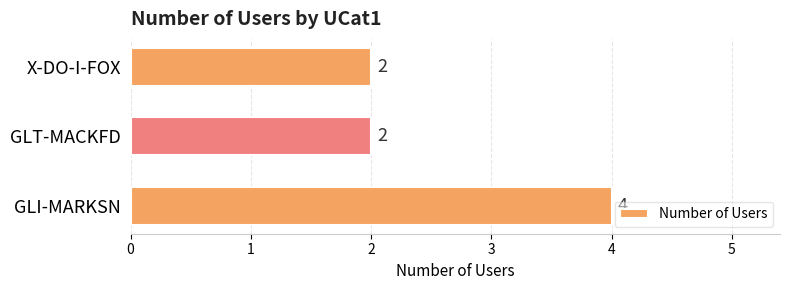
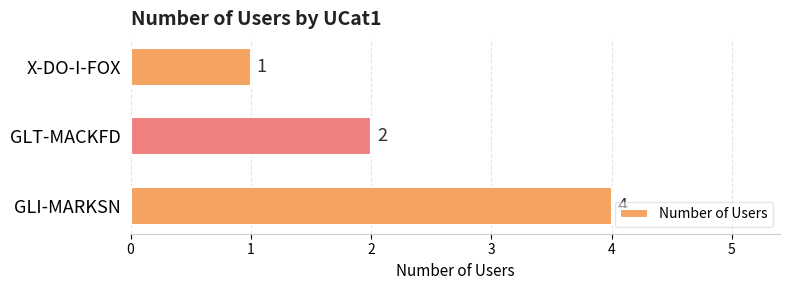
  {
-   "X-DO-I-FOX": 2,
+   "X-DO-I-FOX": 1,
    "GLT-MACKFD": 2
  }
